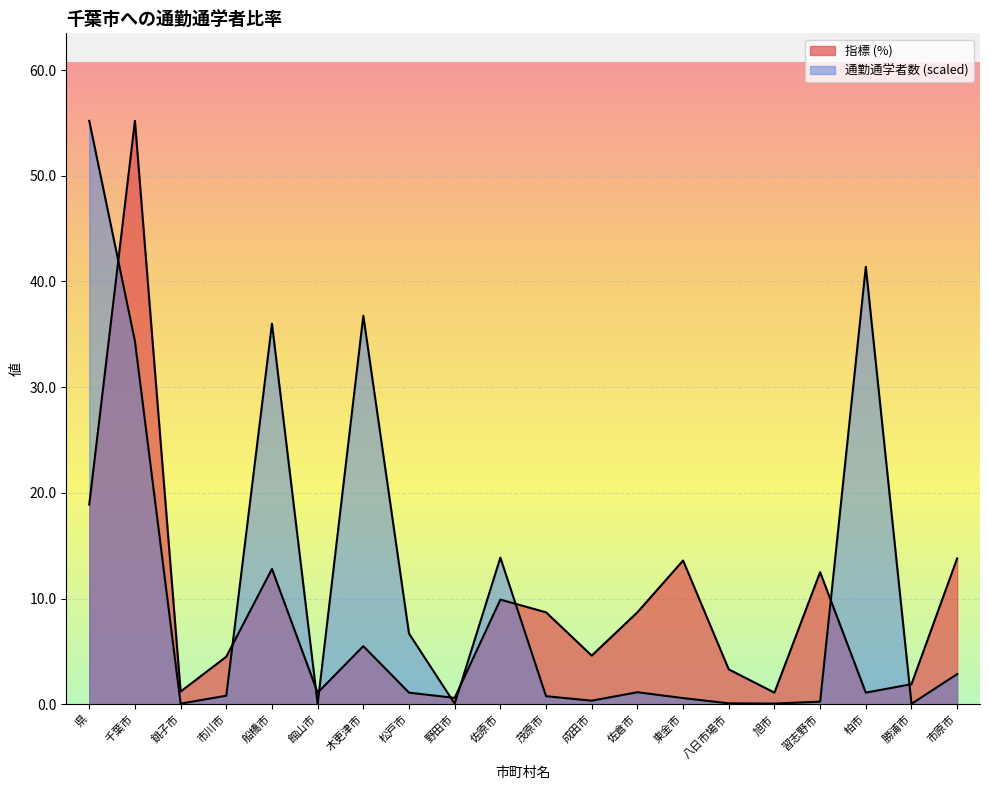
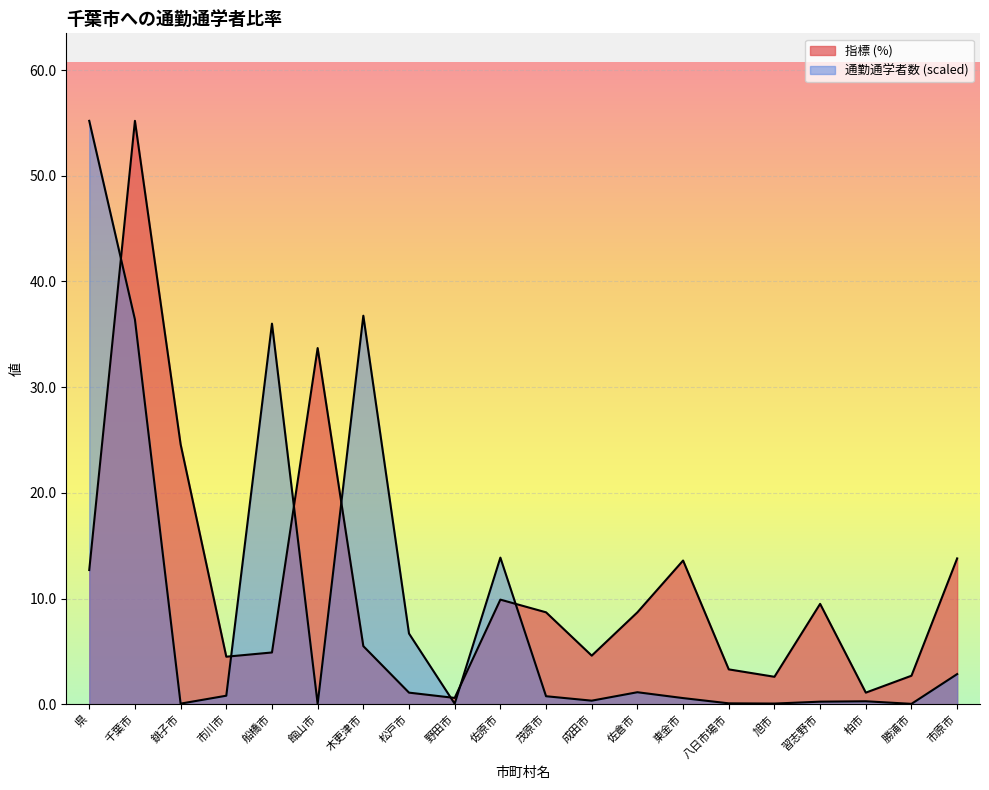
  {
    "指標 (%)": {
-     "県": 18.9,
+     "県": 12.7,
      "千葉市": 55.2,
-     "銚子市": 1.2,
+     "銚子市": 24.6,
      "市川市": 4.5,
-     "船橋市": 12.8,
-     "館山市": 1.1,
+     "船橋市": 4.9,
+     "館山市": 33.7,
      "木更津市": 5.5,
      "松戸市": 1.1,
      "野田市": 0.6,
      "佐原市": 9.9,
      "茂原市": 8.7,
      "成田市": 4.6,
      "佐倉市": 8.7,
      "東金市": 13.6,
      "八日市場市": 3.3,
-     "旭市": 1.1,
-     "習志野市": 12.5,
+     "旭市": 2.6,
+     "習志野市": 9.5,
      "柏市": 1.1,
-     "勝浦市": 1.9,
+     "勝浦市": 2.7,
      "市原市": 13.8
    },
    "通勤通学者数 (scaled)": {
      "県": 55.2,
-     "千葉市": 34.4,
+     "千葉市": 36.4,
      "銚子市": 0.1,
      "市川市": 0.8,
      "船橋市": 36.0,
      "館山市": 0.0,
      "木更津市": 36.8,
      "松戸市": 6.7,
      "野田市": 0.1,
      "佐原市": 13.9,
      "茂原市": 0.8,
      "成田市": 0.3,
      "佐倉市": 1.1,
      "東金市": 0.6,
      "八日市場市": 0.1,
      "旭市": 0.1,
      "習志野市": 0.2,
-     "柏市": 41.4,
+     "柏市": 0.3,
      "勝浦市": 0.0,
      "市原市": 2.9
    }
  }
